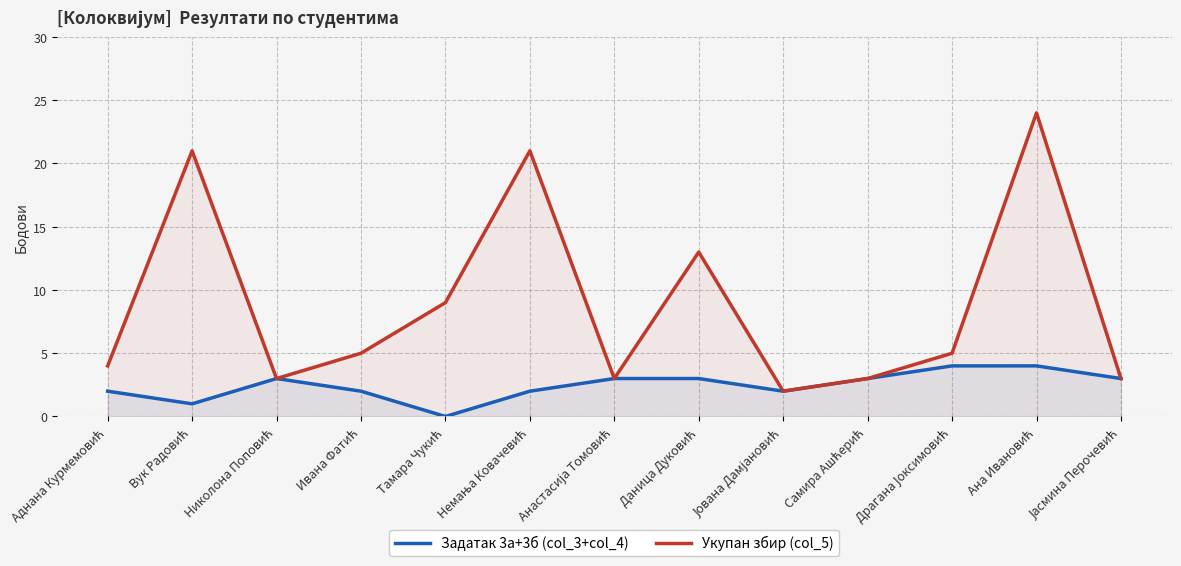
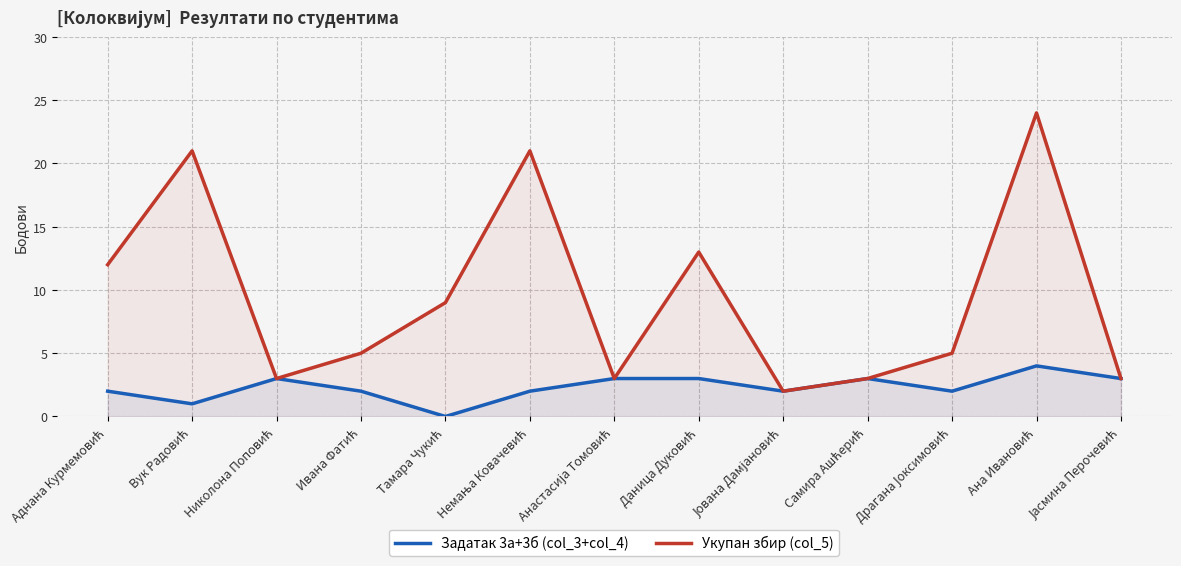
  {
    "Задатак 3а+3б (col_3+col_4)": {
      "Аднана Курмемовић": 2,
      "Вук Радовић": 1,
      "Ивана Фатић": 2,
      "Тамара Чукић": 0,
      "Немања Ковачевић": 2,
      "Даница Дуковић": 3,
-     "Драгана Јоксимовић": 4,
+     "Драгана Јоксимовић": 2,
      "Ана Ивановић": 4
    },
    "Укупан збир (col_5)": {
-     "Аднана Курмемовић": 4,
+     "Аднана Курмемовић": 12,
      "Вук Радовић": 21,
      "Ивана Фатић": 5,
      "Тамара Чукић": 9,
      "Немања Ковачевић": 21,
      "Даница Дуковић": 13,
      "Драгана Јоксимовић": 5,
      "Ана Ивановић": 24
    }
  }
